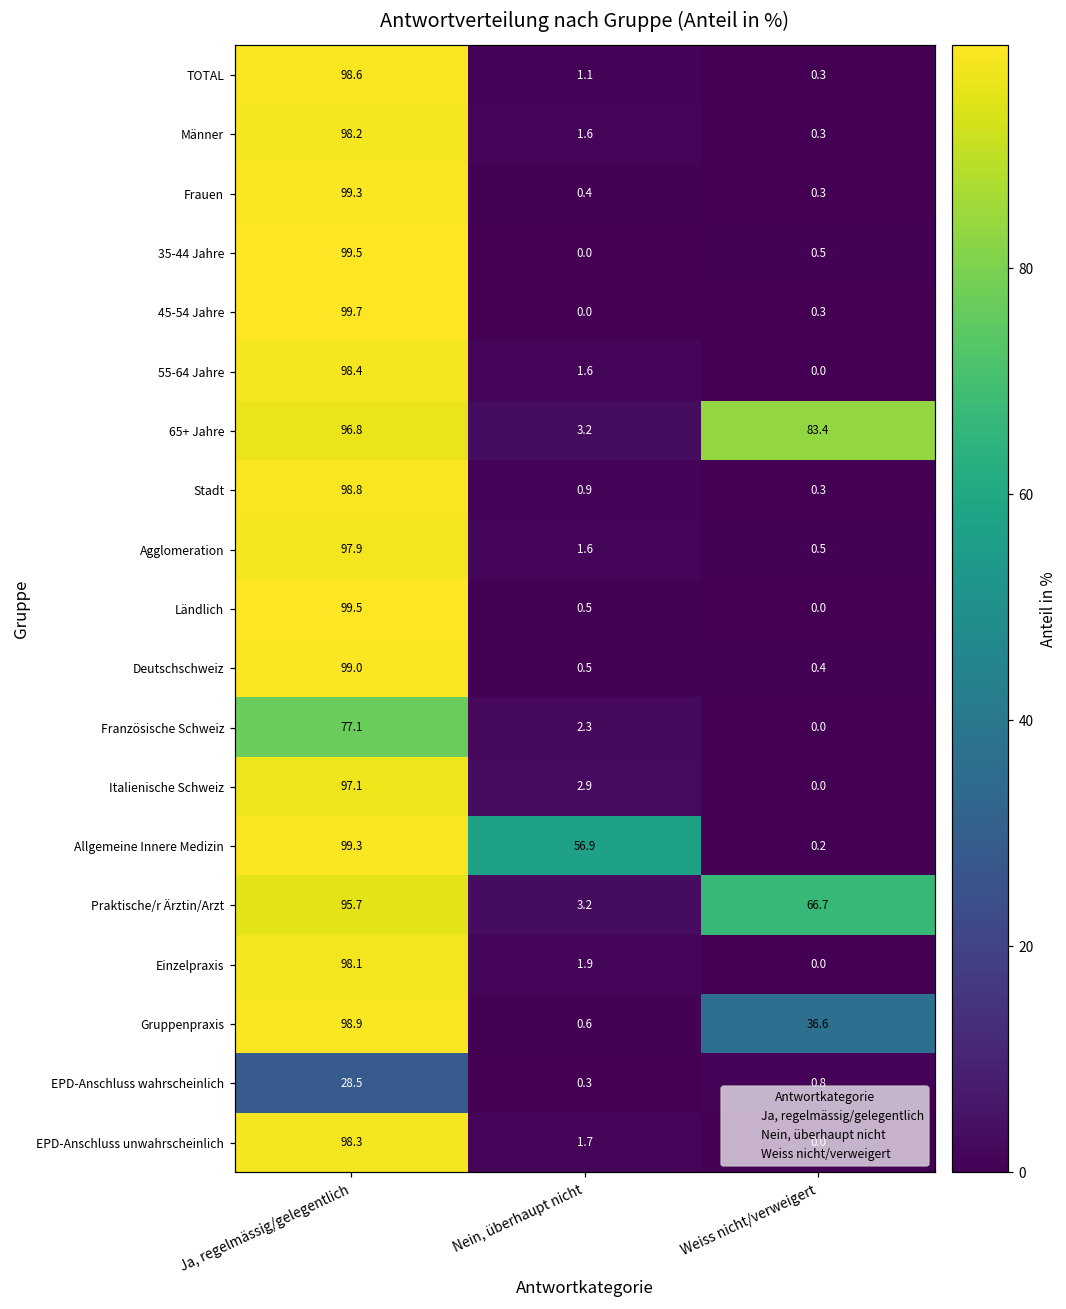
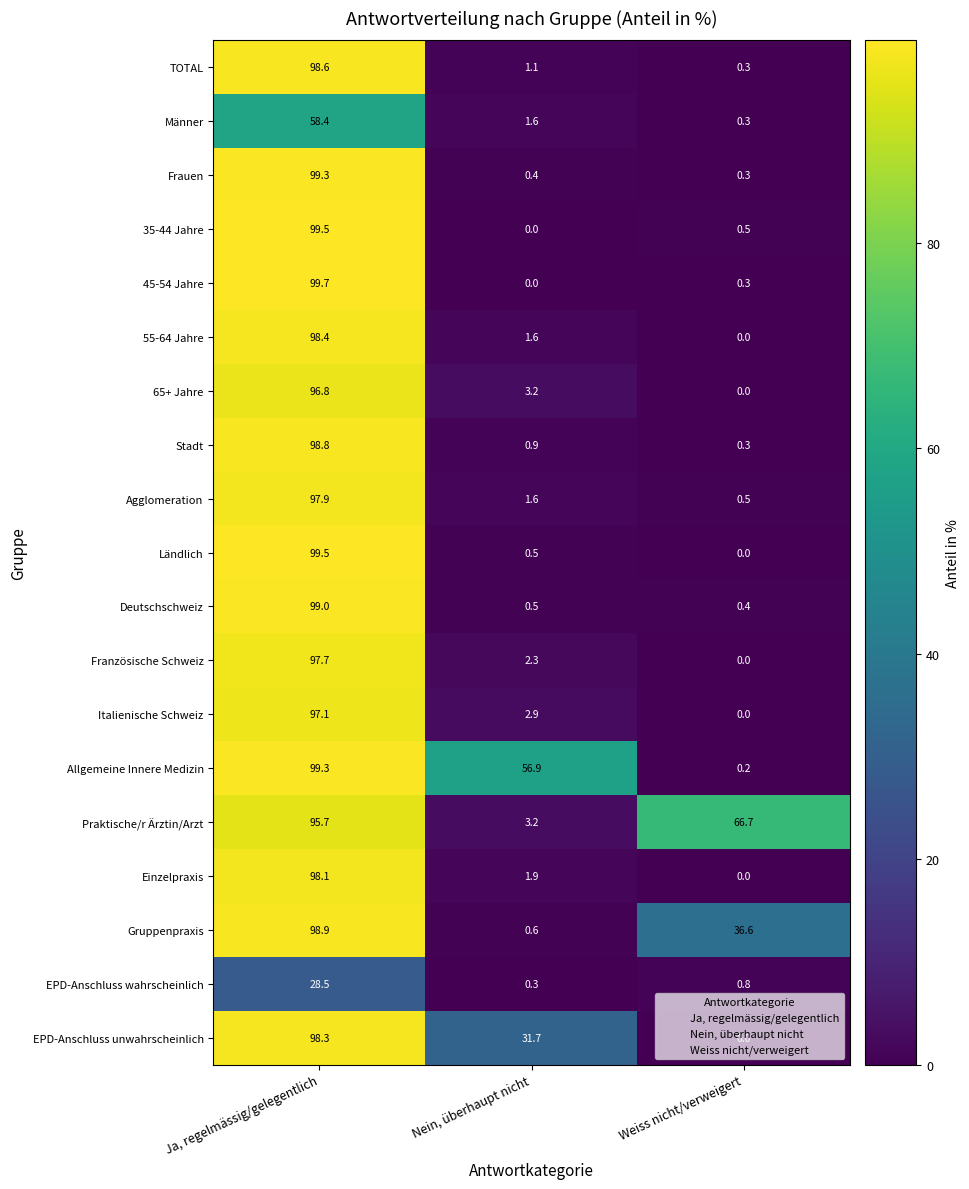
  {
    "TOTAL": {
      "Ja, regelmässig/gelegentlich": 98.6,
      "Nein, überhaupt nicht": 1.1,
      "Weiss nicht/verweigert": 0.3
    },
    "Männer": {
-     "Ja, regelmässig/gelegentlich": 98.2,
+     "Ja, regelmässig/gelegentlich": 58.4,
      "Nein, überhaupt nicht": 1.6,
      "Weiss nicht/verweigert": 0.3
    },
    "Frauen": {
      "Ja, regelmässig/gelegentlich": 99.3,
      "Nein, überhaupt nicht": 0.4,
      "Weiss nicht/verweigert": 0.3
    },
    "35-44 Jahre": {
      "Ja, regelmässig/gelegentlich": 99.5,
      "Nein, überhaupt nicht": 0.0,
      "Weiss nicht/verweigert": 0.5
    },
    "45-54 Jahre": {
      "Ja, regelmässig/gelegentlich": 99.7,
      "Nein, überhaupt nicht": 0.0,
      "Weiss nicht/verweigert": 0.3
    },
    "55-64 Jahre": {
      "Ja, regelmässig/gelegentlich": 98.4,
      "Nein, überhaupt nicht": 1.6,
      "Weiss nicht/verweigert": 0.0
    },
    "65+ Jahre": {
      "Ja, regelmässig/gelegentlich": 96.8,
      "Nein, überhaupt nicht": 3.2,
-     "Weiss nicht/verweigert": 83.4
+     "Weiss nicht/verweigert": 0.0
    },
    "Stadt": {
      "Ja, regelmässig/gelegentlich": 98.8,
      "Nein, überhaupt nicht": 0.9,
      "Weiss nicht/verweigert": 0.3
    },
    "Agglomeration": {
      "Ja, regelmässig/gelegentlich": 97.9,
      "Nein, überhaupt nicht": 1.6,
      "Weiss nicht/verweigert": 0.5
    },
    "Ländlich": {
      "Ja, regelmässig/gelegentlich": 99.5,
      "Nein, überhaupt nicht": 0.5,
      "Weiss nicht/verweigert": 0.0
    },
    "Deutschschweiz": {
      "Ja, regelmässig/gelegentlich": 99.0,
      "Nein, überhaupt nicht": 0.5,
      "Weiss nicht/verweigert": 0.4
    },
    "Französische Schweiz": {
-     "Ja, regelmässig/gelegentlich": 77.1,
+     "Ja, regelmässig/gelegentlich": 97.7,
      "Nein, überhaupt nicht": 2.3,
      "Weiss nicht/verweigert": 0.0
    },
    "Italienische Schweiz": {
      "Ja, regelmässig/gelegentlich": 97.1,
      "Nein, überhaupt nicht": 2.9,
      "Weiss nicht/verweigert": 0.0
    },
    "Allgemeine Innere Medizin": {
      "Ja, regelmässig/gelegentlich": 99.3,
      "Nein, überhaupt nicht": 56.9,
      "Weiss nicht/verweigert": 0.2
    },
    "Praktische/r Ärztin/Arzt": {
      "Ja, regelmässig/gelegentlich": 95.7,
      "Nein, überhaupt nicht": 3.2,
      "Weiss nicht/verweigert": 66.7
    },
    "Einzelpraxis": {
      "Ja, regelmässig/gelegentlich": 98.1,
      "Nein, überhaupt nicht": 1.9,
      "Weiss nicht/verweigert": 0.0
    },
    "Gruppenpraxis": {
      "Ja, regelmässig/gelegentlich": 98.9,
      "Nein, überhaupt nicht": 0.6,
      "Weiss nicht/verweigert": 36.6
    },
    "EPD-Anschluss wahrscheinlich": {
      "Ja, regelmässig/gelegentlich": 28.5,
      "Nein, überhaupt nicht": 0.3,
      "Weiss nicht/verweigert": 0.8
    },
    "EPD-Anschluss unwahrscheinlich": {
      "Ja, regelmässig/gelegentlich": 98.3,
-     "Nein, überhaupt nicht": 1.7
+     "Nein, überhaupt nicht": 31.7
    }
  }
